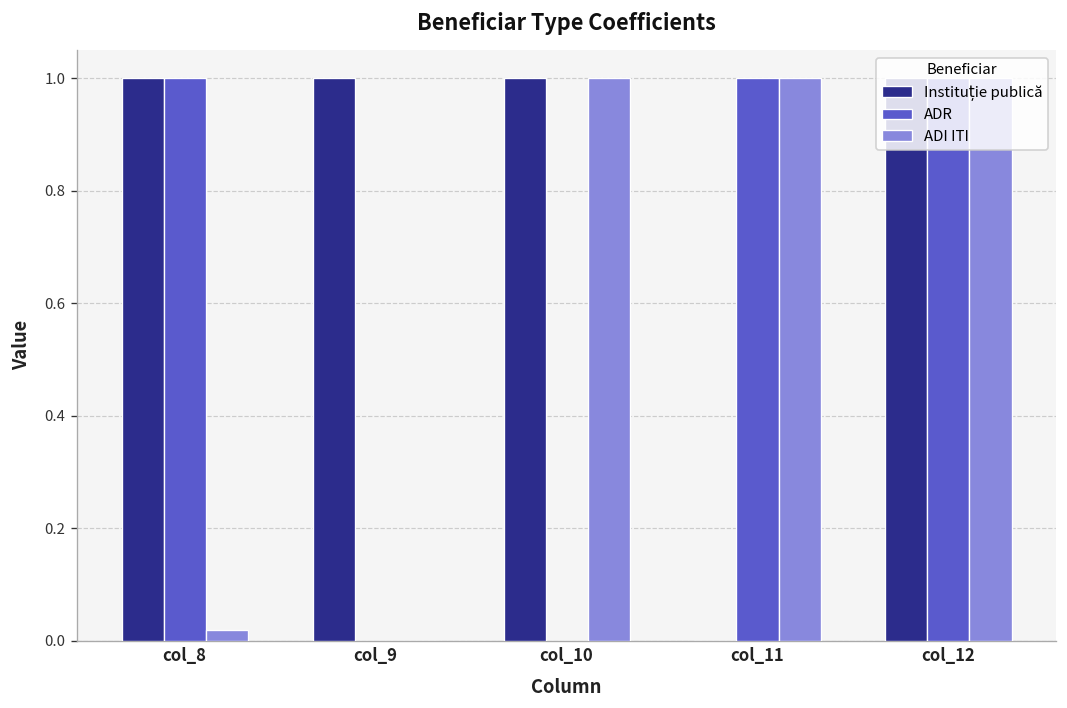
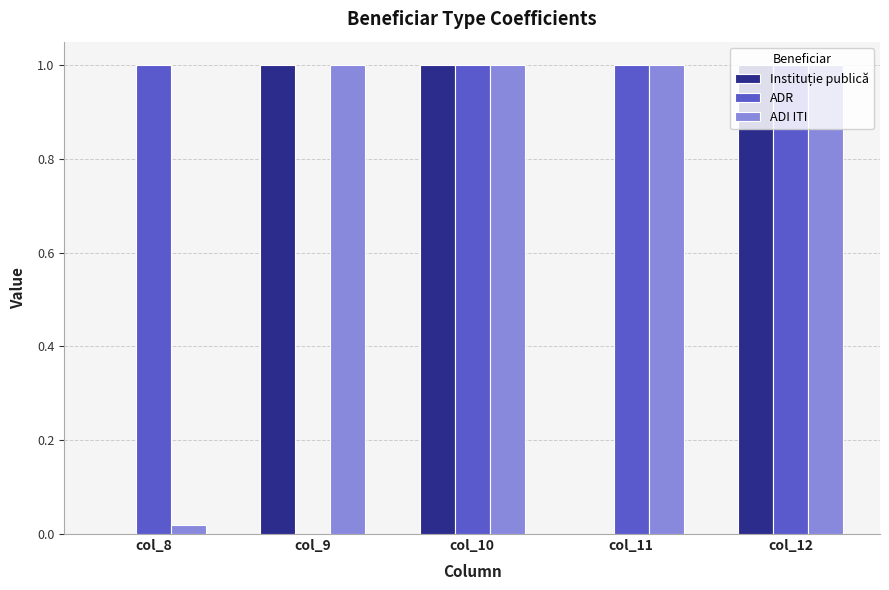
  {
    "Instituție publică": {
-     "col_8": 1,
+     "col_8": 0,
      "col_9": 1,
      "col_10": 1,
      "col_11": 0
    },
    "ADR": {
      "col_8": 1,
      "col_9": 0,
-     "col_10": 0,
+     "col_10": 1,
      "col_11": 1
    },
    "ADI ITI": {
      "col_8": 0.02,
-     "col_9": 0,
+     "col_9": 1,
      "col_10": 1,
      "col_11": 1
    }
  }
